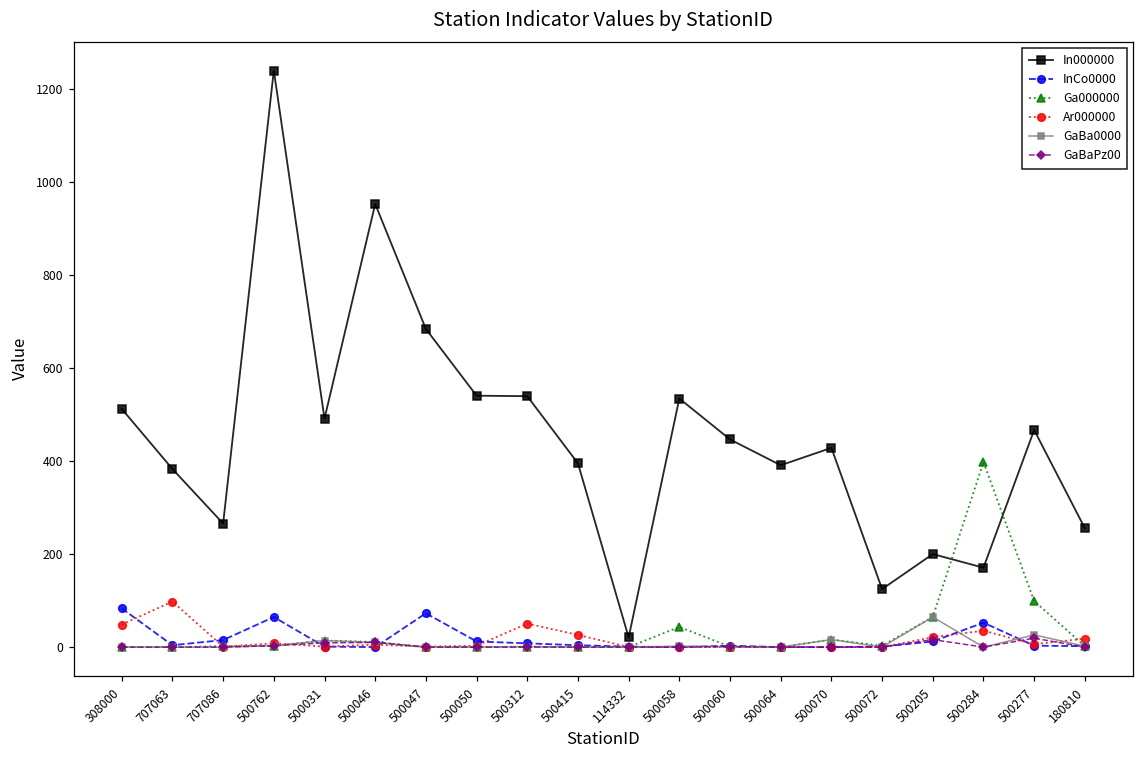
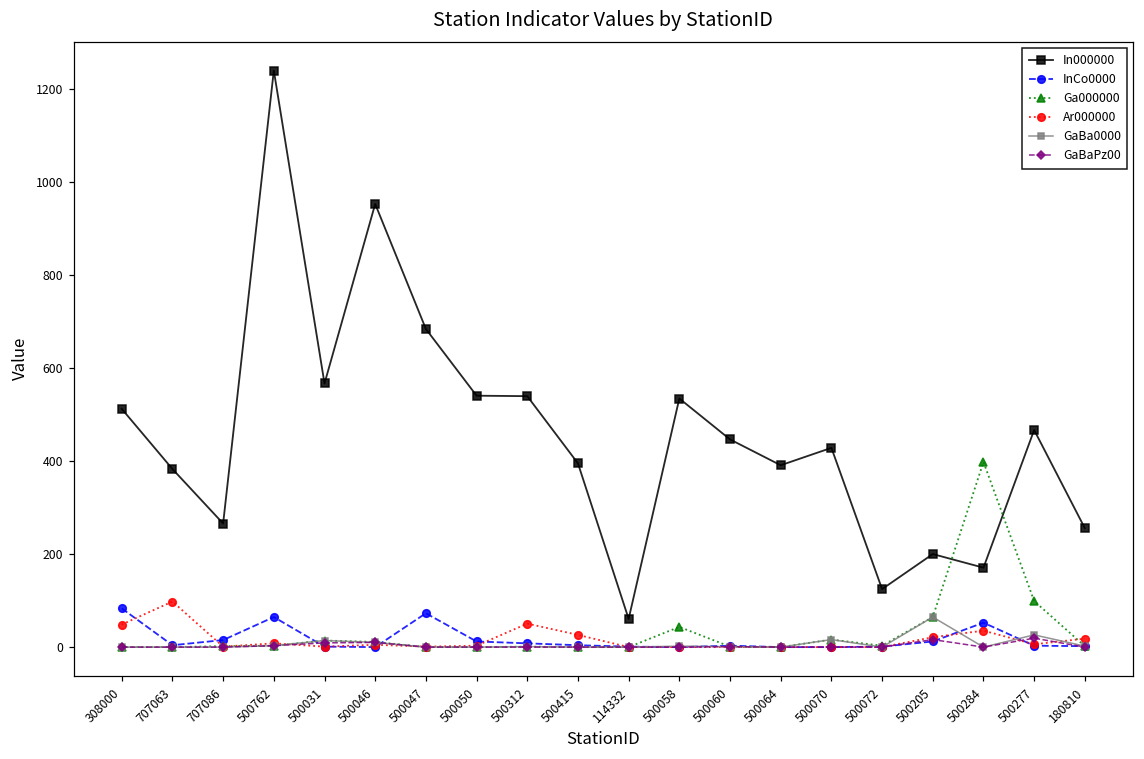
  {
    "In000000": {
      "308000": 510,
      "707063": 380,
      "707086": 270,
      "500762": 1240,
-     "500031": 490,
+     "500031": 570,
      "500046": 950,
      "500047": 680,
      "500050": 540,
      "500312": 540,
      "500415": 390,
-     "114332": 20,
+     "114332": 60,
      "500058": 530,
      "500060": 450,
      "500064": 390,
      "500070": 430,
      "500072": 120,
      "500205": 200,
      "500284": 170,
      "500277": 470,
      "180810": 260
    },
    "InCo0000": {
      "308000": 80,
      "707086": 20,
      "500762": 60,
      "500047": 70,
      "500050": 10,
      "500312": 10,
      "500284": 50
    },
    "Ga000000": {
      "500058": 40,
      "500284": 400,
      "500277": 100
    },
    "Ar000000": {
      "308000": 50,
      "707063": 100,
      "500312": 50,
      "500415": 30,
      "500284": 40,
      "180810": 20
    },
    "GaBa0000": {
      "500277": 30
    },
    "GaBaPz00": {
      "500277": 20
    }
  }
